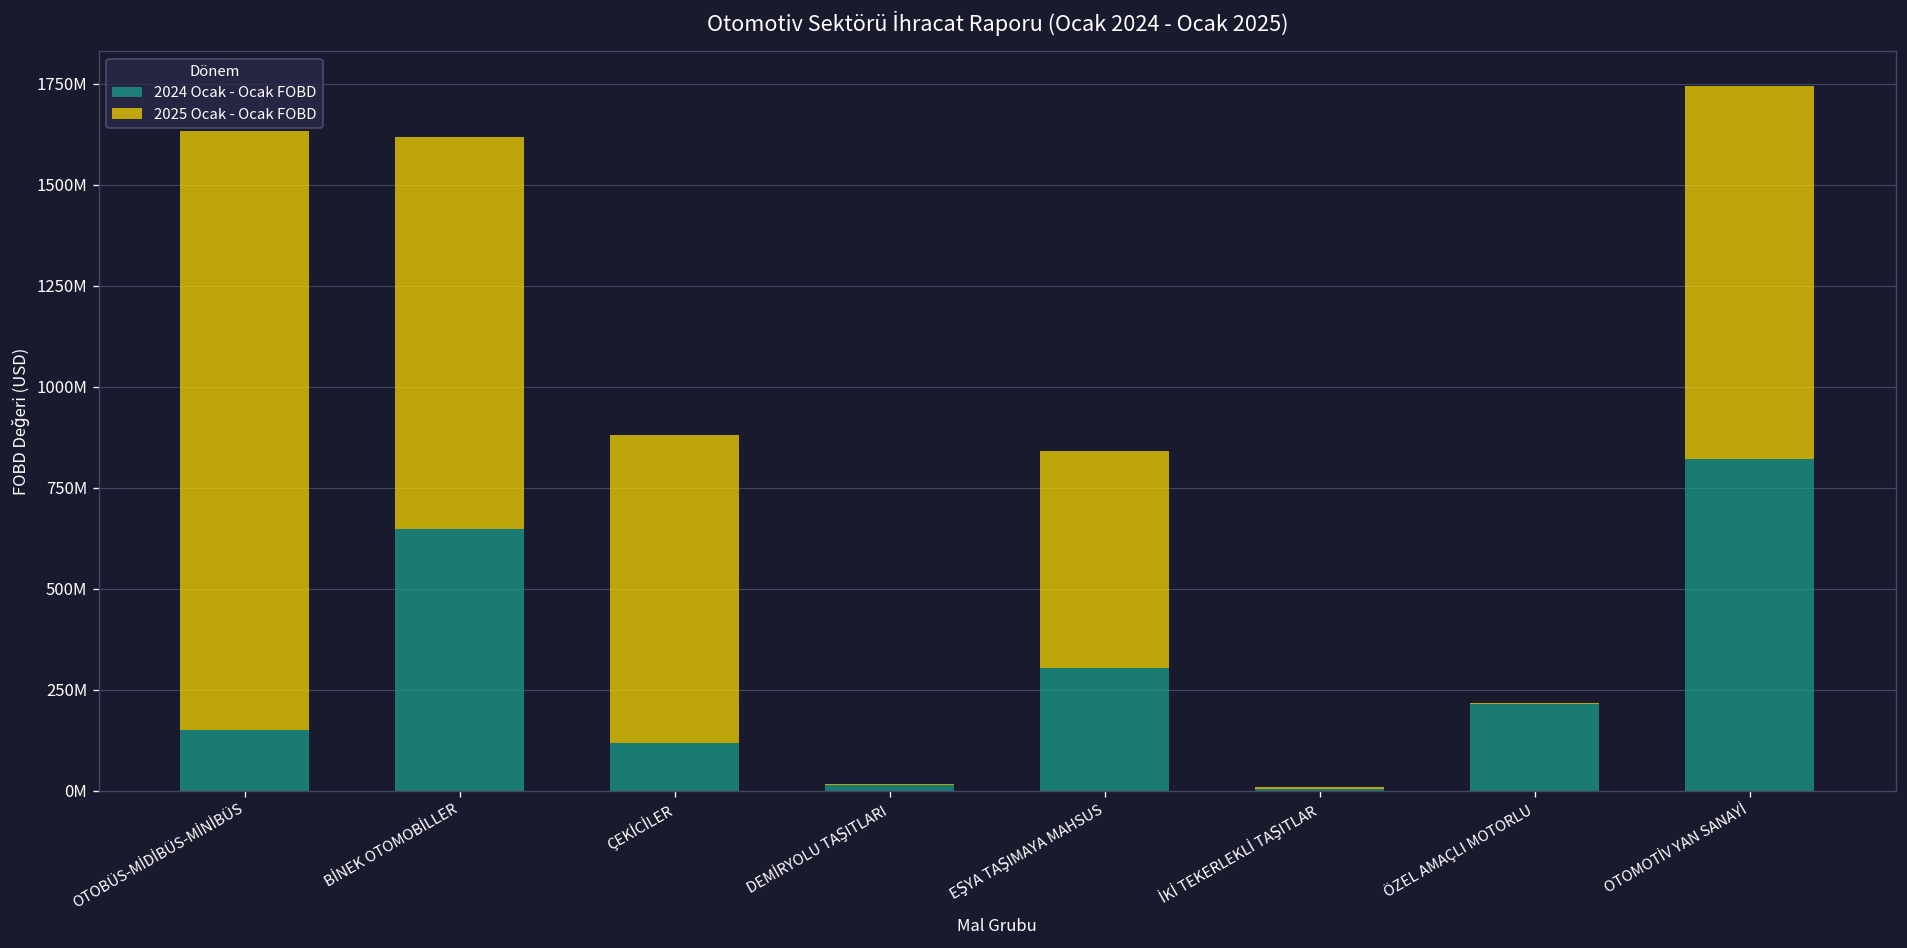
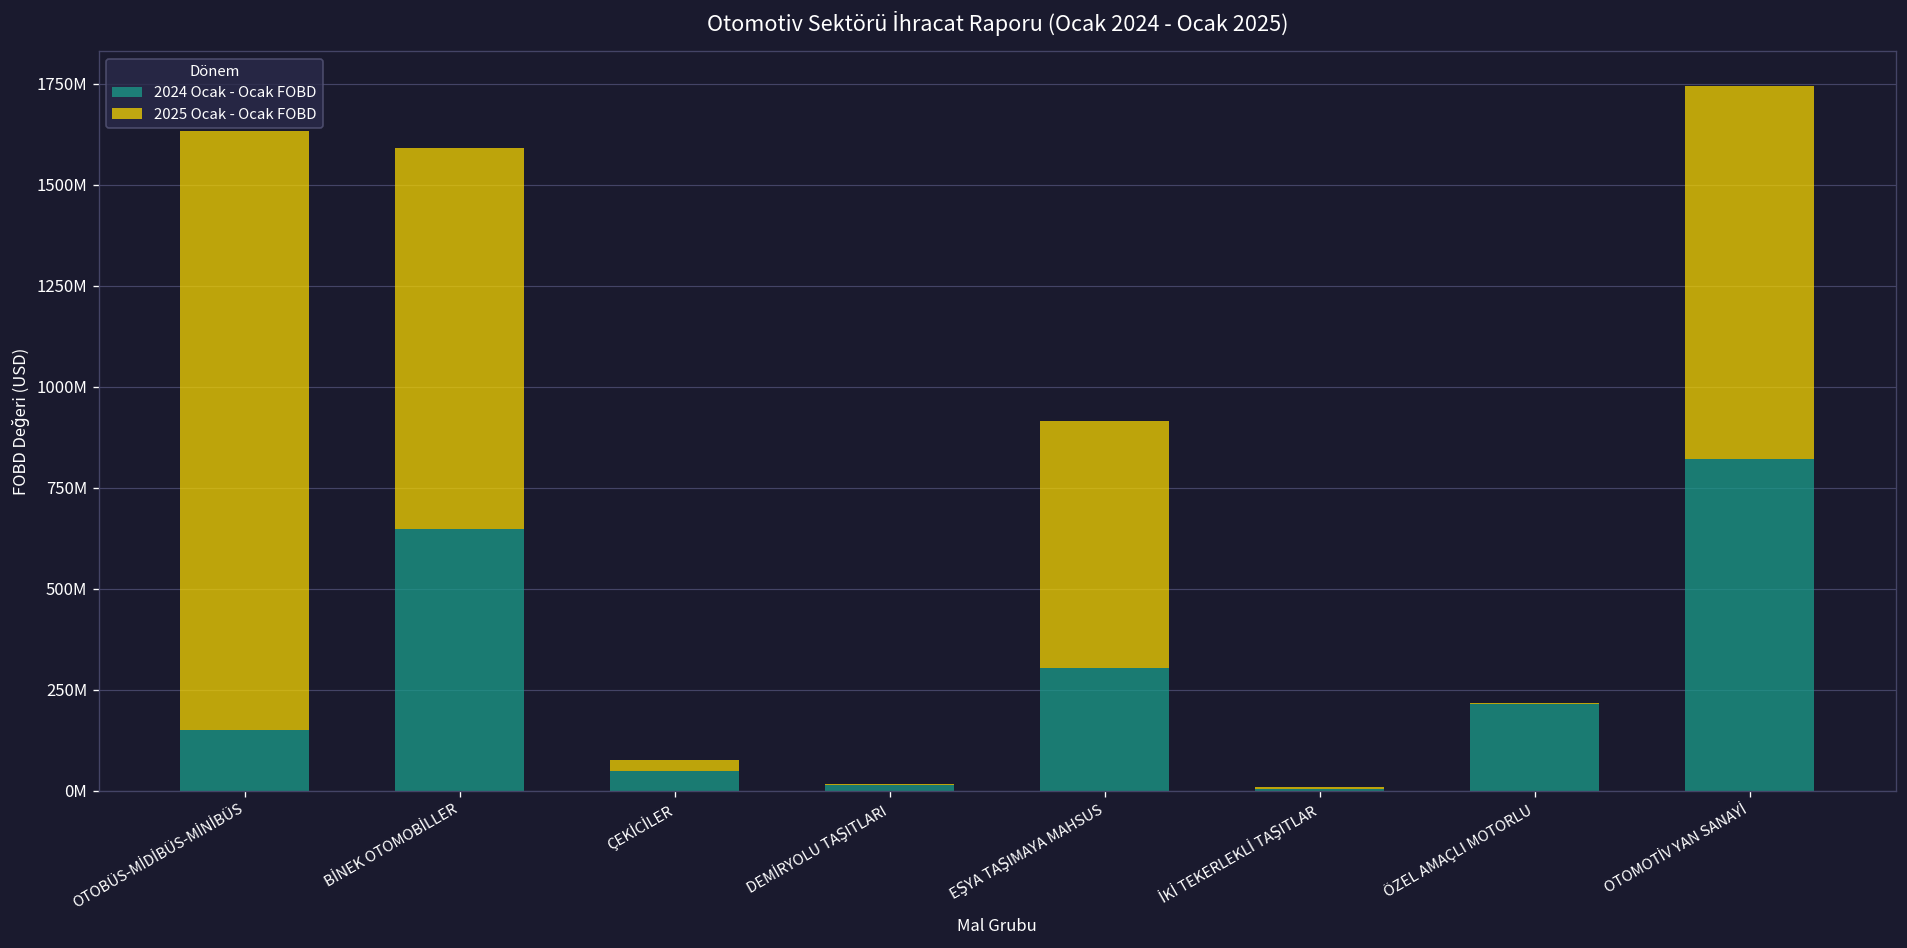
  {
    "2024 Ocak - Ocak FOBD": {
      "OTOBÜS-MİDİBÜS-MİNİBÜS": 150000000,
      "BİNEK OTOMOBİLLER": 650000000,
-     "ÇEKİCİLER": 120000000,
+     "ÇEKİCİLER": 50000000,
      "DEMİRYOLU TAŞITLARI": 10000000,
      "EŞYA TAŞIMAYA MAHSUS": 300000000,
      "ÖZEL AMAÇLI MOTORLU": 220000000,
      "OTOMOTİV YAN SANAYİ": 820000000
    },
    "2025 Ocak - Ocak FOBD": {
-     "BİNEK OTOMOBİLLER": 970000000,
-     "ÇEKİCİLER": 760000000,
-     "EŞYA TAŞIMAYA MAHSUS": 540000000,
+     "BİNEK OTOMOBİLLER": 940000000,
+     "ÇEKİCİLER": 30000000,
+     "EŞYA TAŞIMAYA MAHSUS": 610000000,
      "OTOMOTİV YAN SANAYİ": 920000000
    }
  }
